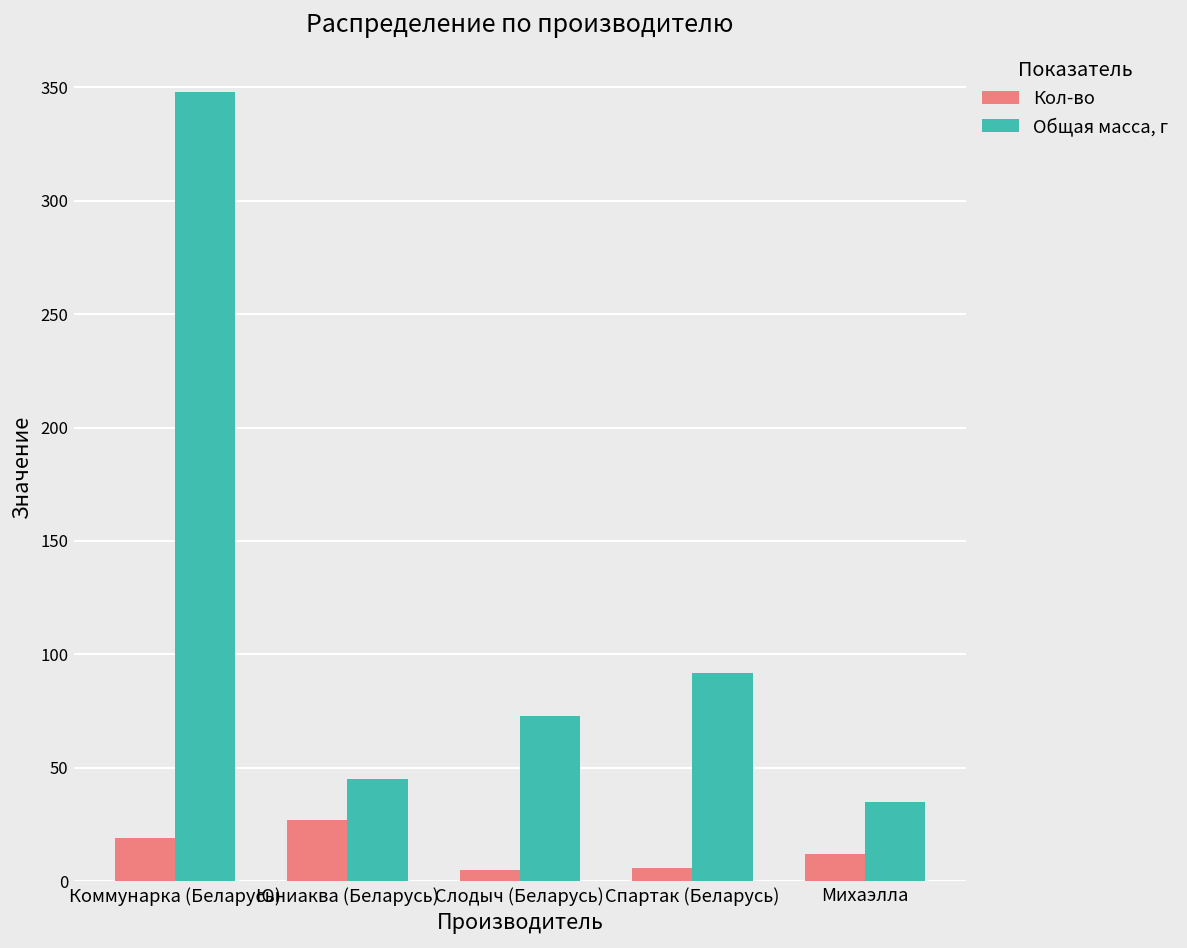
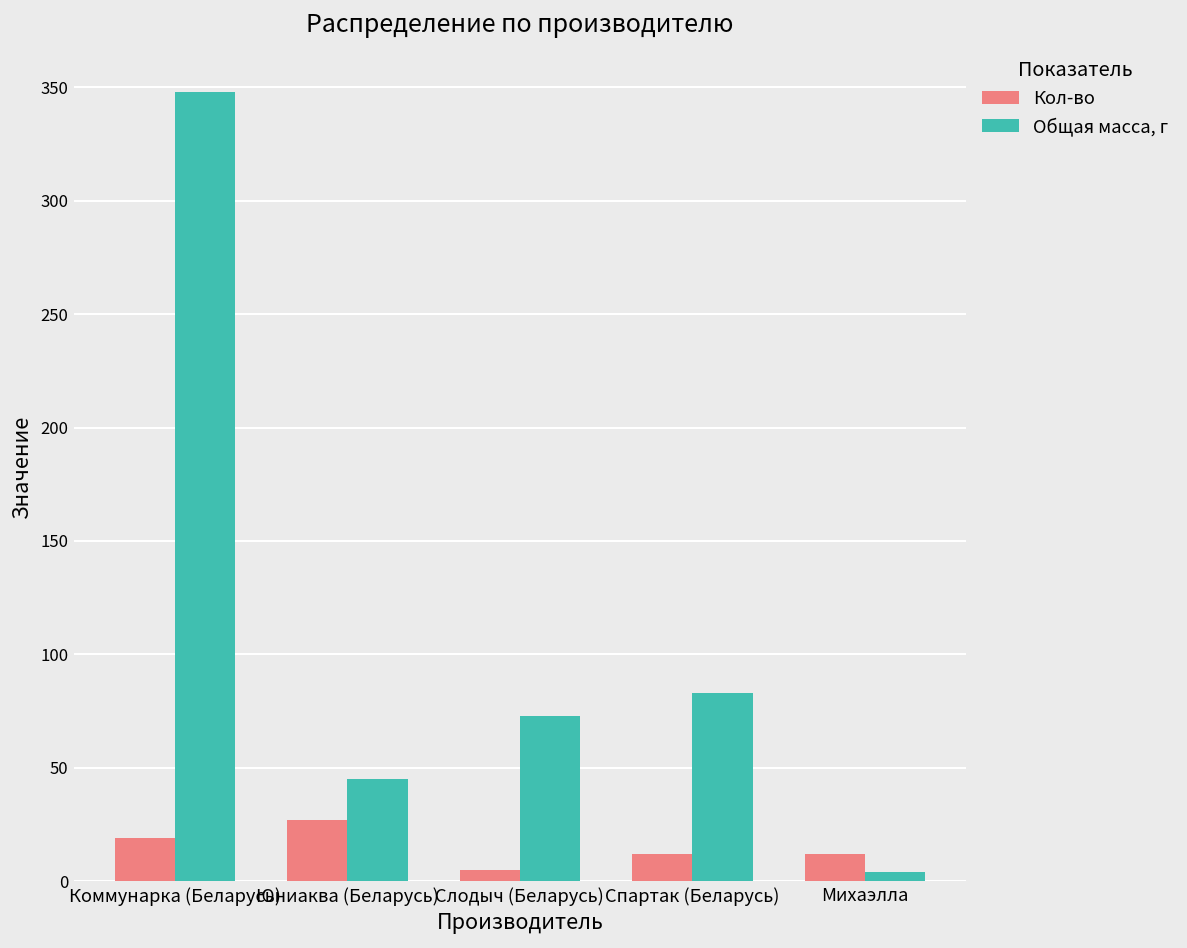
  {
    "Кол-во": {
      "Коммунарка (Беларусь)": 19,
      "Юниаква (Беларусь)": 27,
      "Слодыч (Беларусь)": 5,
-     "Спартак (Беларусь)": 6,
+     "Спартак (Беларусь)": 12,
      "Михаэлла": 12
    },
    "Общая масса, г": {
      "Коммунарка (Беларусь)": 348,
      "Юниаква (Беларусь)": 45,
      "Слодыч (Беларусь)": 73,
-     "Спартак (Беларусь)": 92,
-     "Михаэлла": 35
+     "Спартак (Беларусь)": 83,
+     "Михаэлла": 4
    }
  }
